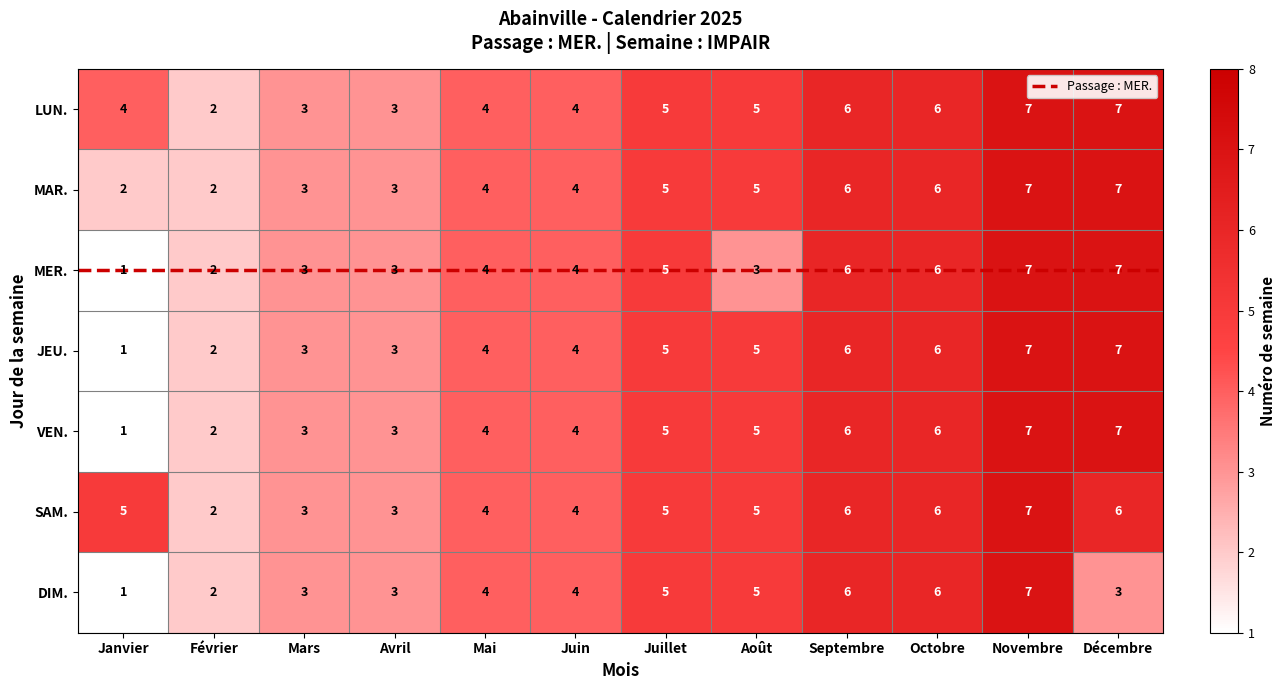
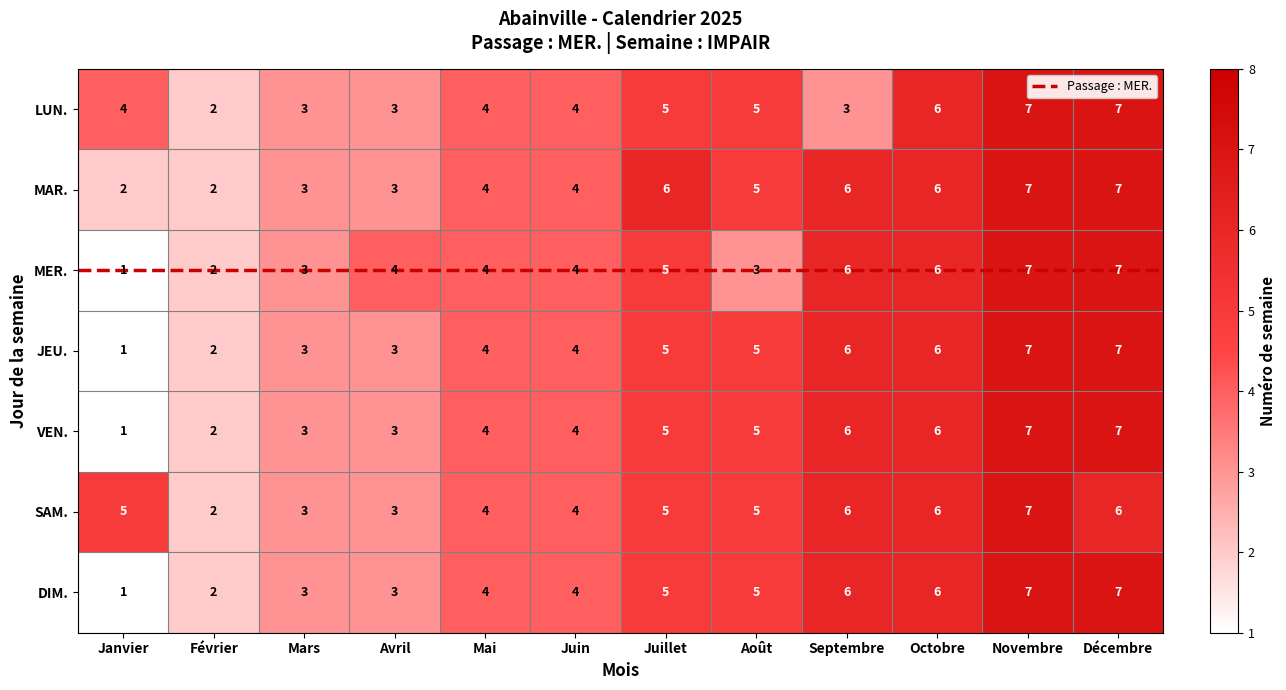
  {
    "LUN.": {
      "Janvier": 4,
      "Février": 2,
      "Mars": 3,
      "Avril": 3,
      "Mai": 4,
      "Juin": 4,
      "Juillet": 5,
      "Août": 5,
-     "Septembre": 6,
+     "Septembre": 3,
      "Octobre": 6,
      "Novembre": 7,
      "Décembre": 7
    },
    "MAR.": {
      "Janvier": 2,
      "Février": 2,
      "Mars": 3,
      "Avril": 3,
      "Mai": 4,
      "Juin": 4,
-     "Juillet": 5,
+     "Juillet": 6,
      "Août": 5,
      "Septembre": 6,
      "Octobre": 6,
      "Novembre": 7,
      "Décembre": 7
    },
    "MER.": {
      "Janvier": 1,
      "Février": 2,
      "Mars": 3,
-     "Avril": 3,
+     "Avril": 4,
      "Mai": 4,
      "Juin": 4,
      "Juillet": 5,
      "Août": 3,
      "Septembre": 6,
      "Octobre": 6,
      "Novembre": 7,
      "Décembre": 7
    },
    "JEU.": {
      "Janvier": 1,
      "Février": 2,
      "Mars": 3,
      "Avril": 3,
      "Mai": 4,
      "Juin": 4,
      "Juillet": 5,
      "Août": 5,
      "Septembre": 6,
      "Octobre": 6,
      "Novembre": 7,
      "Décembre": 7
    },
    "VEN.": {
      "Janvier": 1,
      "Février": 2,
      "Mars": 3,
      "Avril": 3,
      "Mai": 4,
      "Juin": 4,
      "Juillet": 5,
      "Août": 5,
      "Septembre": 6,
      "Octobre": 6,
      "Novembre": 7,
      "Décembre": 7
    },
    "SAM.": {
      "Janvier": 5,
      "Février": 2,
      "Mars": 3,
      "Avril": 3,
      "Mai": 4,
      "Juin": 4,
      "Juillet": 5,
      "Août": 5,
      "Septembre": 6,
      "Octobre": 6,
      "Novembre": 7,
      "Décembre": 6
    },
    "DIM.": {
      "Janvier": 1,
      "Février": 2,
      "Mars": 3,
      "Avril": 3,
      "Mai": 4,
      "Juin": 4,
      "Juillet": 5,
      "Août": 5,
      "Septembre": 6,
      "Octobre": 6,
      "Novembre": 7,
-     "Décembre": 3
+     "Décembre": 7
    }
  }
